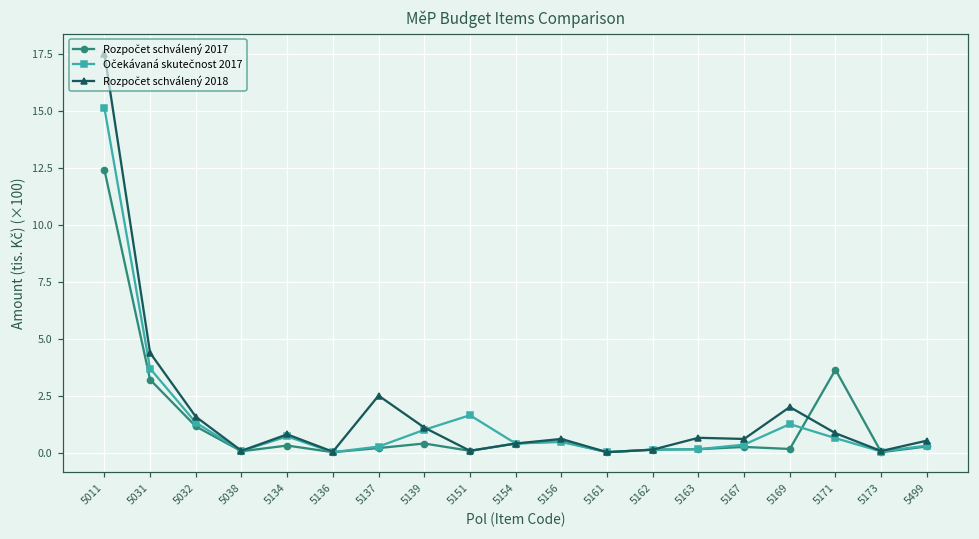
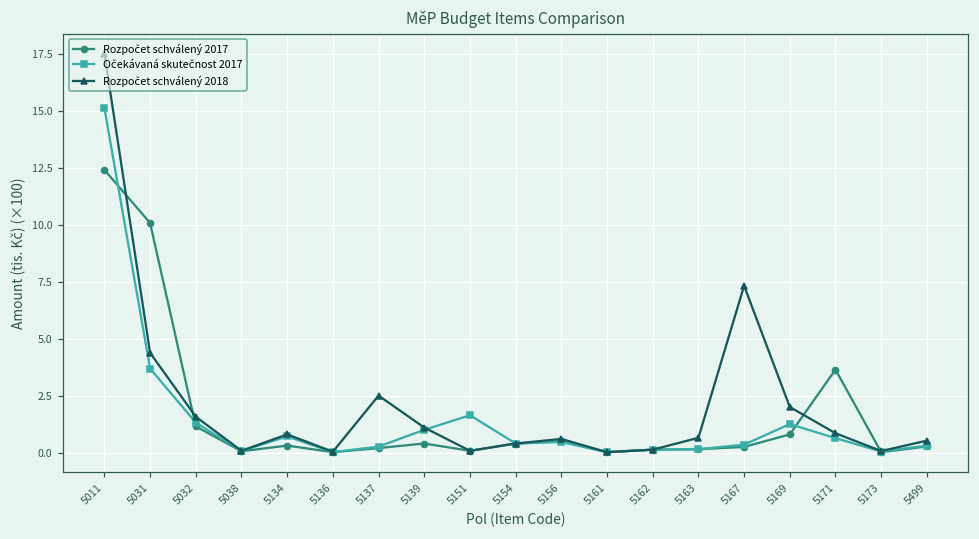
  {
    "Rozpočet schválený 2017": {
      "5011": 12.4,
-     "5031": 3.2,
+     "5031": 10.1,
      "5032": 1.2,
      "5134": 0.3,
      "5139": 0.4,
-     "5169": 0.2,
+     "5169": 0.8,
      "5171": 3.6
    },
    "Očekávaná skutečnost 2017": {
      "5011": 15.1,
      "5031": 3.7,
      "5032": 1.3,
      "5151": 1.6,
      "5169": 1.3,
      "5171": 0.6
    },
    "Rozpočet schválený 2018": {
      "5031": 4.4,
      "5032": 1.6,
      "5137": 2.5,
      "5163": 0.7,
-     "5167": 0.6,
+     "5167": 7.3,
      "5169": 2.0,
      "5171": 0.9,
      "5499": 0.5
    }
  }
